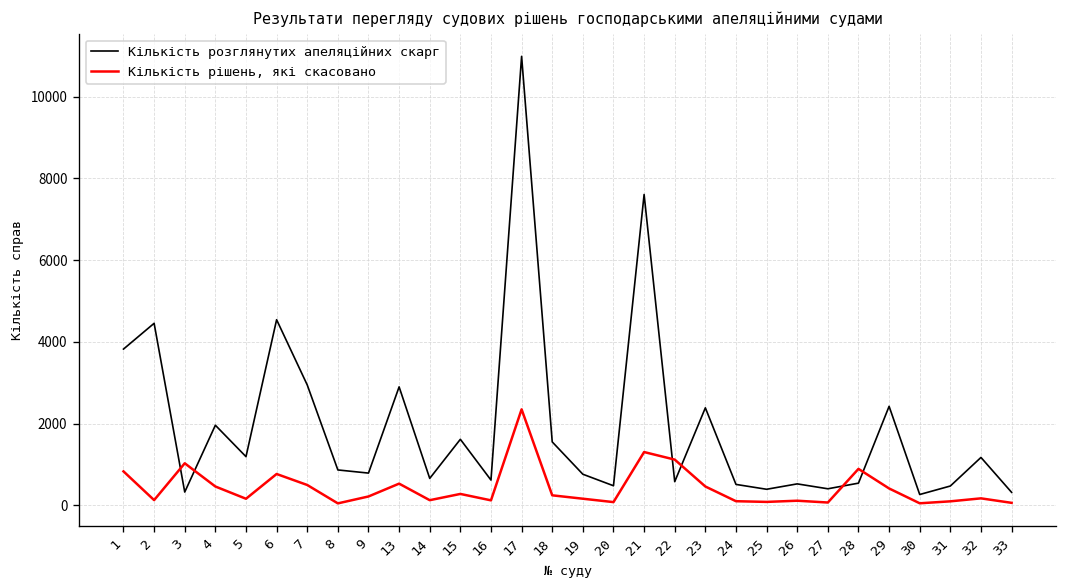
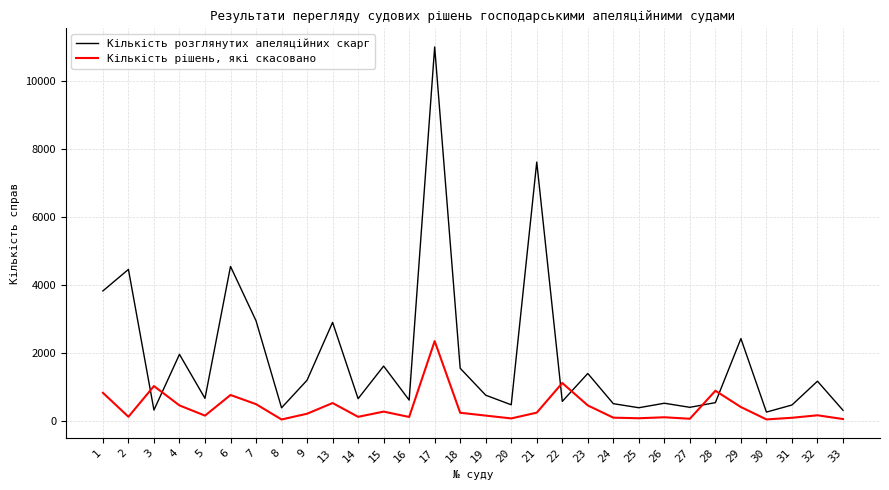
  {
    "Кількість розглянутих апеляційних скарг": {
      "1": 3800,
      "2": 4500,
      "3": 300,
      "4": 2000,
-     "5": 1200,
+     "5": 700,
      "6": 4500,
      "7": 2900,
-     "8": 900,
-     "9": 800,
+     "8": 400,
+     "9": 1200,
      "13": 2900,
      "14": 700,
      "15": 1600,
      "16": 600,
      "17": 11000,
      "18": 1600,
      "19": 800,
      "20": 500,
      "21": 7600,
      "22": 600,
-     "23": 2400,
+     "23": 1400,
      "24": 500,
      "25": 400,
      "26": 500,
      "27": 400,
      "28": 500,
      "29": 2400,
      "30": 300,
      "31": 500,
      "32": 1200,
      "33": 300
    },
    "Кількість рішень, які скасовано": {
      "1": 800,
      "2": 100,
      "3": 1000,
      "4": 500,
      "5": 200,
      "6": 800,
      "7": 500,
      "8": 100,
      "9": 200,
      "13": 500,
      "14": 100,
      "15": 300,
      "16": 100,
      "17": 2400,
      "18": 200,
      "19": 200,
      "20": 100,
-     "21": 1300,
+     "21": 300,
      "22": 1100,
      "23": 500,
      "24": 100,
      "25": 100,
      "26": 100,
      "27": 100,
      "28": 900,
      "29": 400,
      "30": 100,
      "31": 100,
      "32": 200,
      "33": 100
    }
  }
